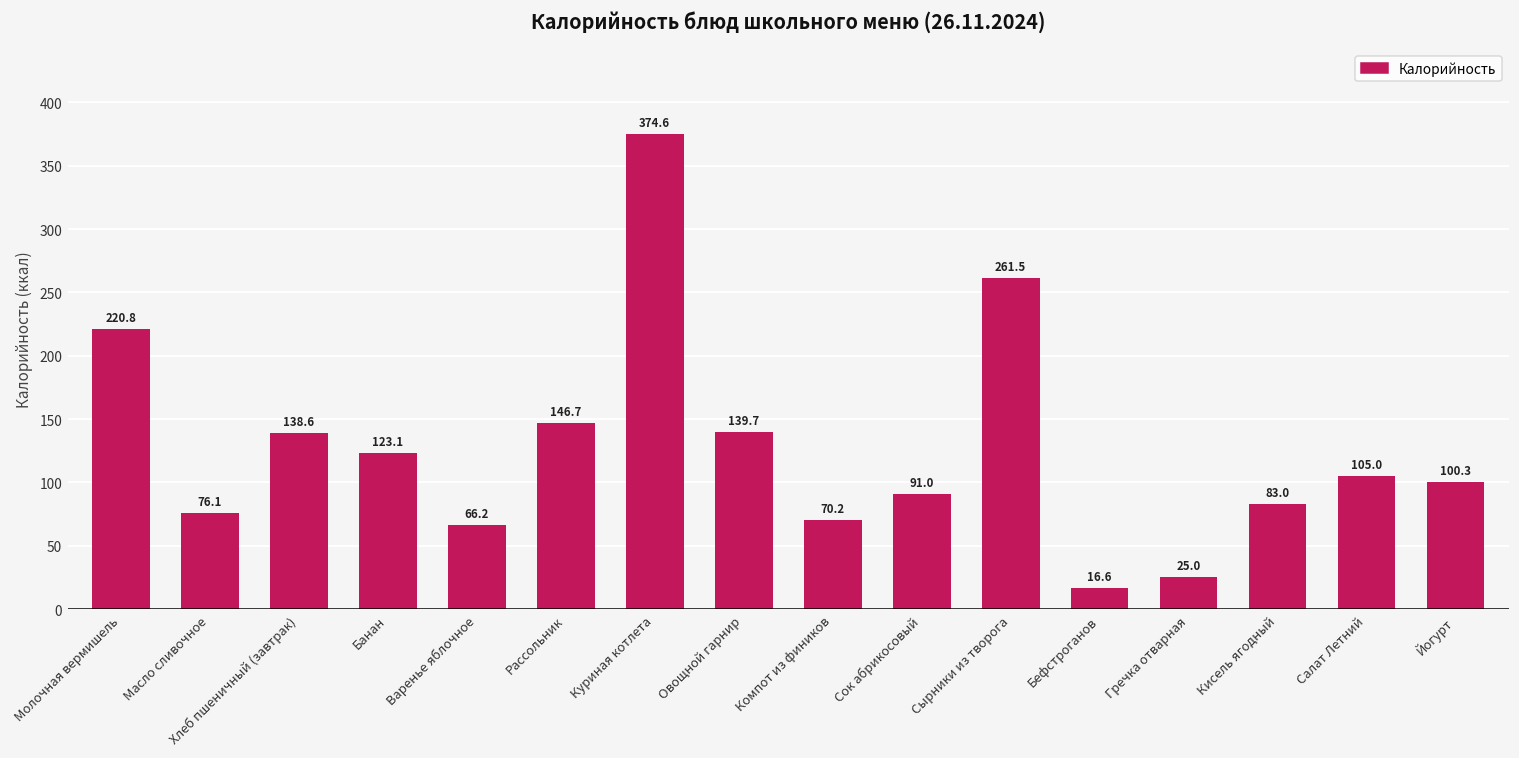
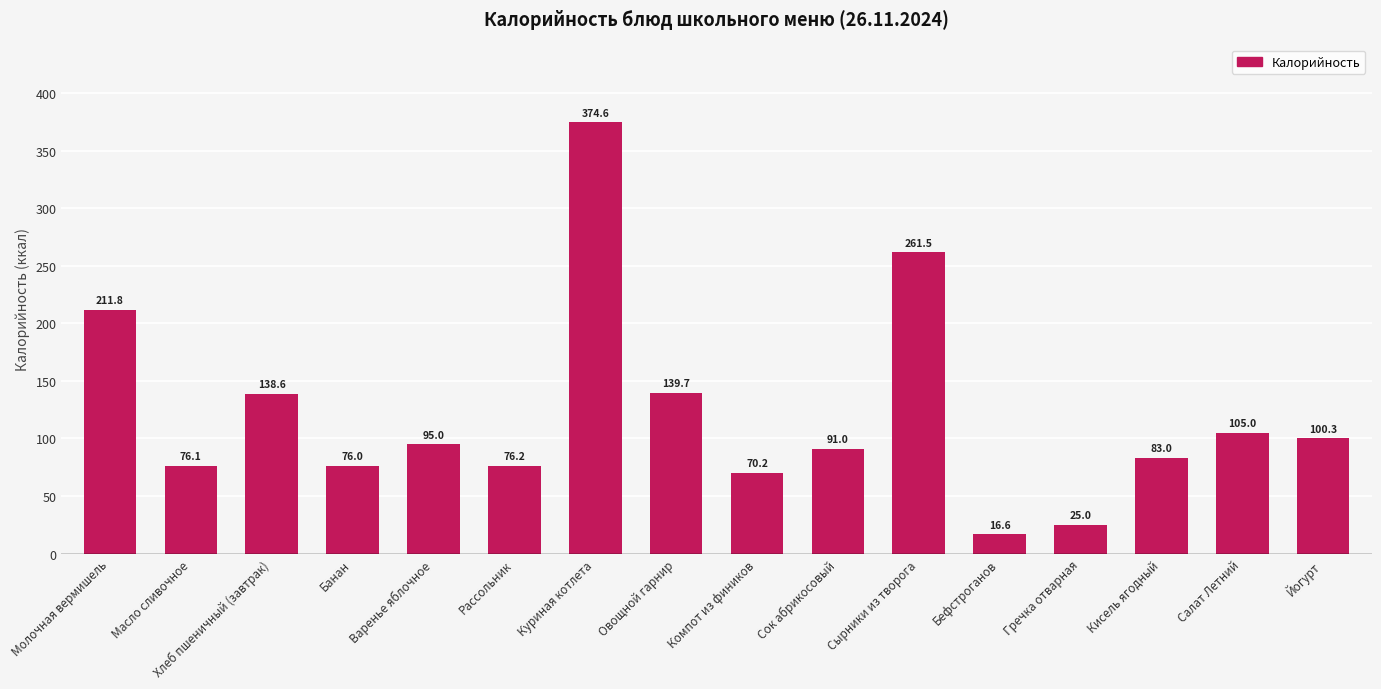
  {
-   "Молочная вермишель": 220.8,
+   "Молочная вермишель": 211.8,
    "Масло сливочное": 76.1,
    "Хлеб пшеничный (завтрак)": 138.6,
-   "Банан": 123.1,
-   "Варенье яблочное": 66.2,
-   "Рассольник": 146.7,
+   "Банан": 76.0,
+   "Варенье яблочное": 95.0,
+   "Рассольник": 76.2,
    "Куриная котлета": 374.6,
    "Овощной гарнир": 139.7,
    "Компот из фиников": 70.2,
    "Сок абрикосовый": 91.0,
    "Сырники из творога": 261.5,
    "Бефстроганов": 16.6,
    "Гречка отварная": 25.0,
    "Кисель ягодный": 83.0,
    "Салат Летний": 105.0,
    "Йогурт": 100.3
  }
